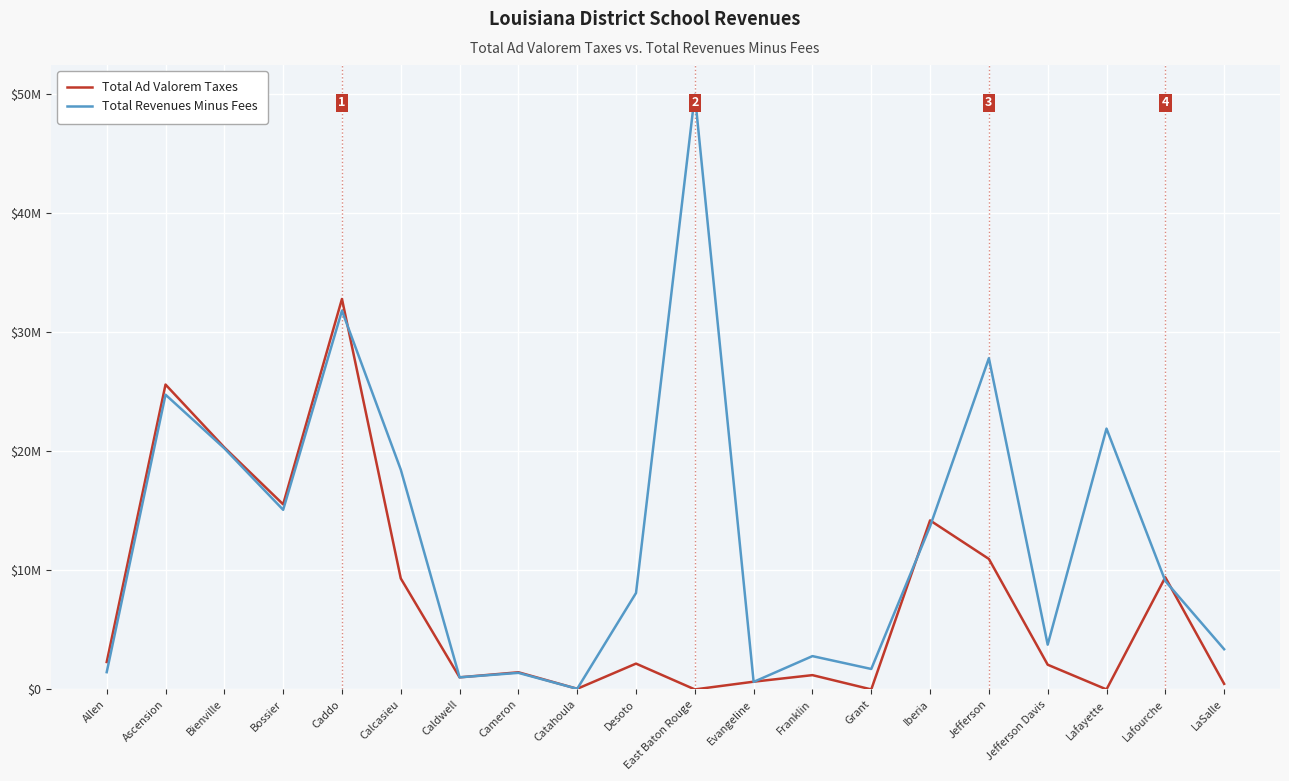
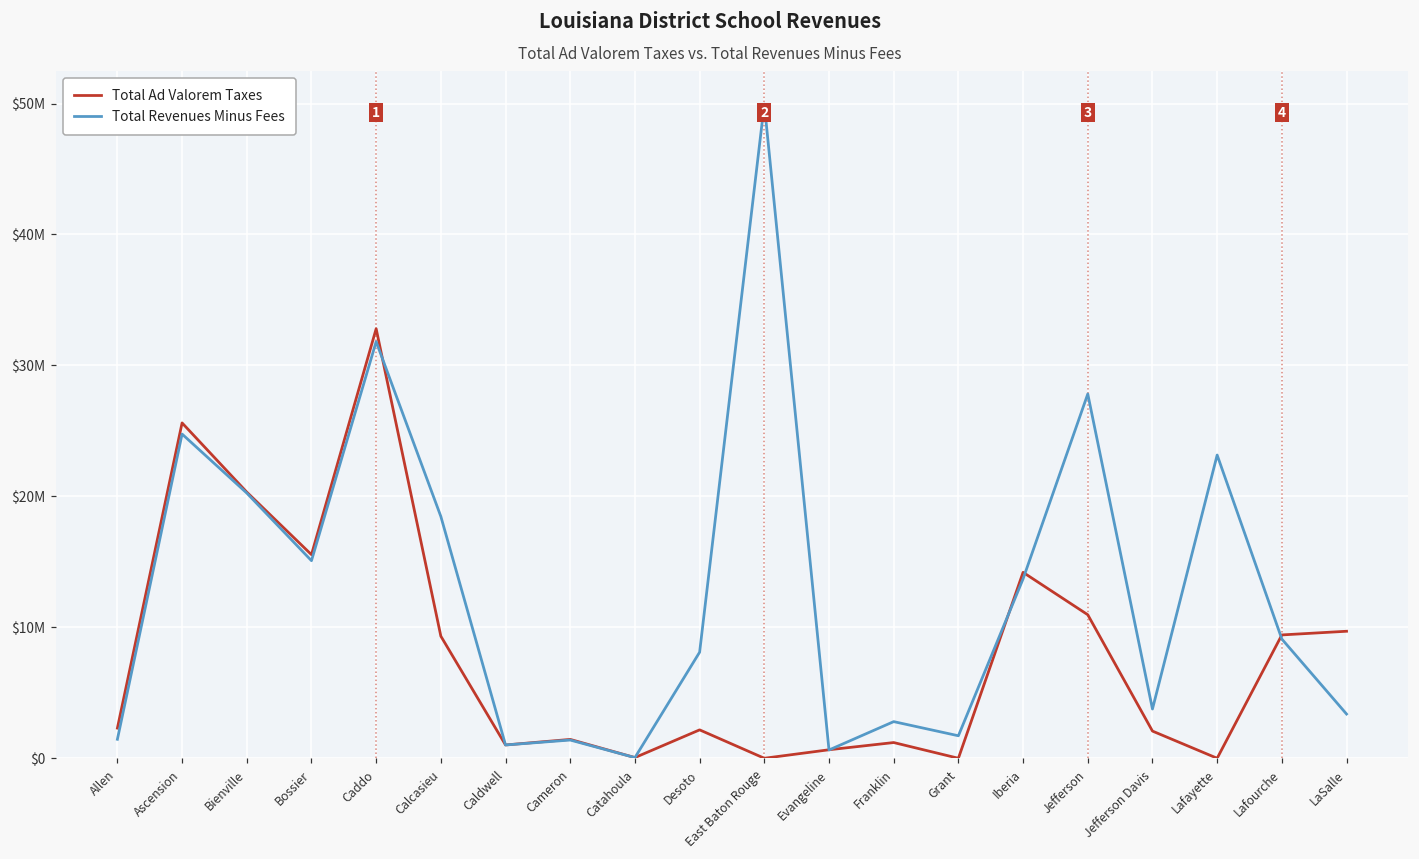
  {
    "Total Ad Valorem Taxes": {
      "Allen": "$2300000",
      "Ascension": "$25600000",
      "Bossier": "$15500000",
      "Caddo": "$32800000",
      "Calcasieu": "$9300000",
      "Desoto": "$2200000",
      "East Baton Rouge": "$0",
      "Franklin": "$1200000",
      "Grant": "$0",
      "Iberia": "$14200000",
      "Jefferson": "$11000000",
      "Jefferson Davis": "$2100000",
      "Lafayette": "$0",
      "Lafourche": "$9400000",
-     "LaSalle": "$500000"
+     "LaSalle": "$9700000"
    },
    "Total Revenues Minus Fees": {
      "Allen": "$1400000",
      "Ascension": "$24800000",
      "Bossier": "$15100000",
      "Caddo": "$31800000",
      "Calcasieu": "$18500000",
      "Desoto": "$8100000",
      "Franklin": "$2800000",
      "Grant": "$1700000",
      "Iberia": "$13700000",
      "Jefferson": "$27800000",
      "Jefferson Davis": "$3800000",
-     "Lafayette": "$21900000",
+     "Lafayette": "$23200000",
      "Lafourche": "$9100000",
      "LaSalle": "$3400000"
    }
  }
